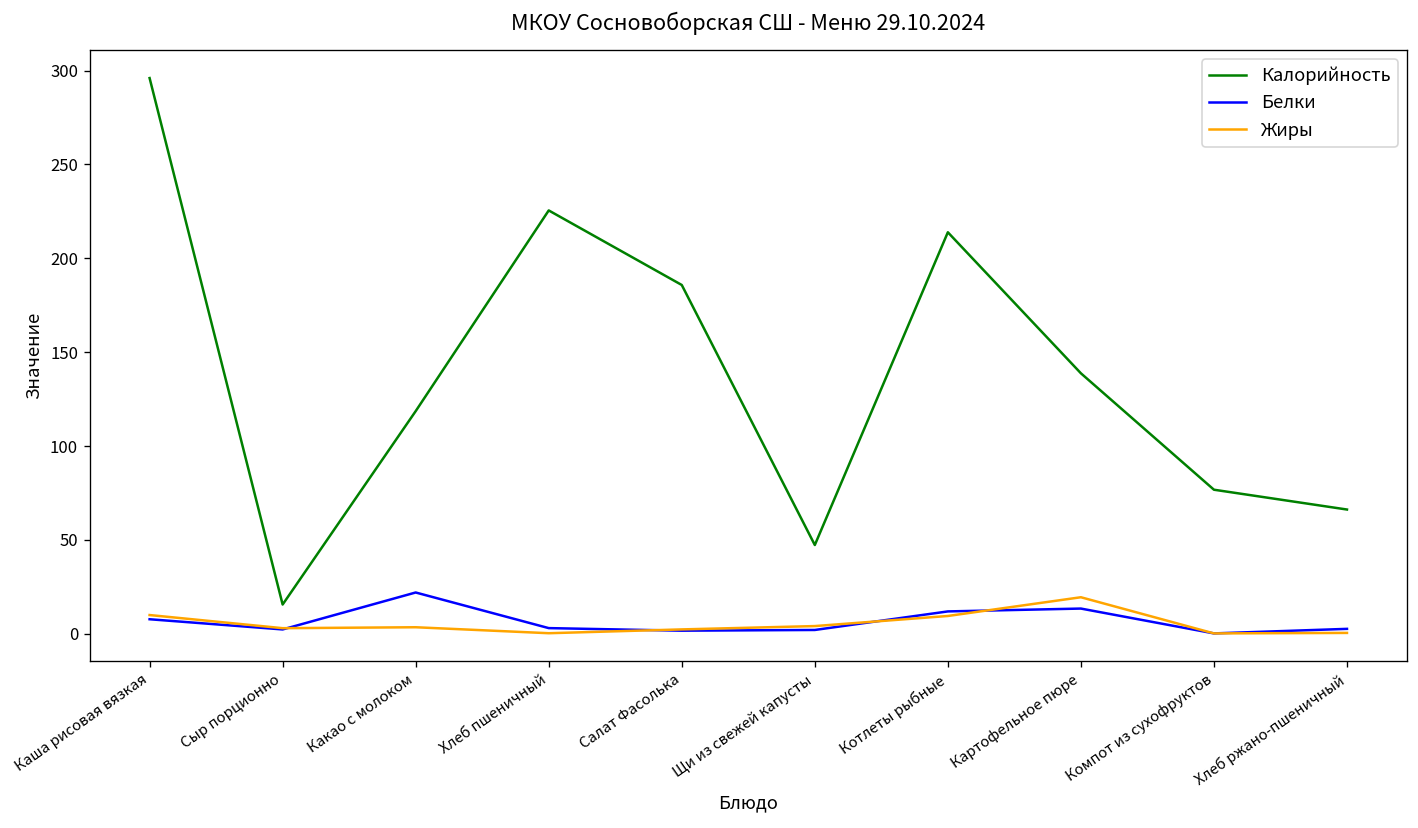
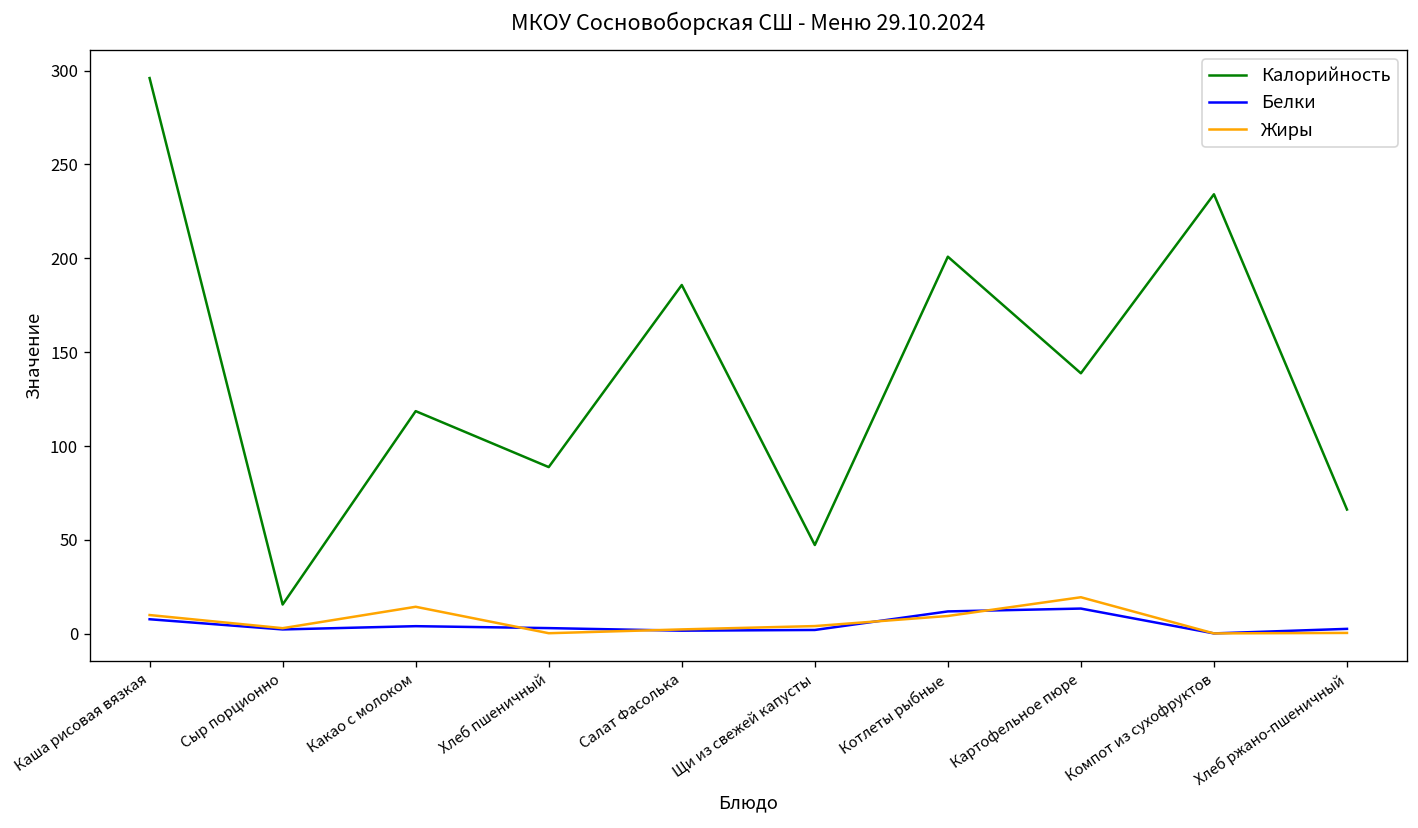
  {
    "Калорийность": {
      "Каша рисовая вязкая": 296,
      "Сыр порционно": 16,
      "Какао с молоком": 119,
-     "Хлеб пшеничный": 226,
+     "Хлеб пшеничный": 89,
      "Салат Фасолька": 186,
      "Щи из свежей капусты": 47,
-     "Котлеты рыбные": 214,
+     "Котлеты рыбные": 201,
      "Картофельное пюре": 139,
-     "Компот из сухофруктов": 77,
+     "Компот из сухофруктов": 234,
      "Хлеб ржано-пшеничный": 66
    },
    "Белки": {
      "Каша рисовая вязкая": 8,
-     "Какао с молоком": 22,
+     "Какао с молоком": 4,
      "Хлеб пшеничный": 3,
      "Щи из свежей капусты": 2,
      "Котлеты рыбные": 12,
      "Картофельное пюре": 13,
      "Хлеб ржано-пшеничный": 3
    },
    "Жиры": {
      "Каша рисовая вязкая": 10,
-     "Какао с молоком": 4,
+     "Какао с молоком": 14,
      "Хлеб пшеничный": 0,
      "Щи из свежей капусты": 4,
      "Котлеты рыбные": 10,
      "Картофельное пюре": 19,
      "Хлеб ржано-пшеничный": 0
    }
  }
